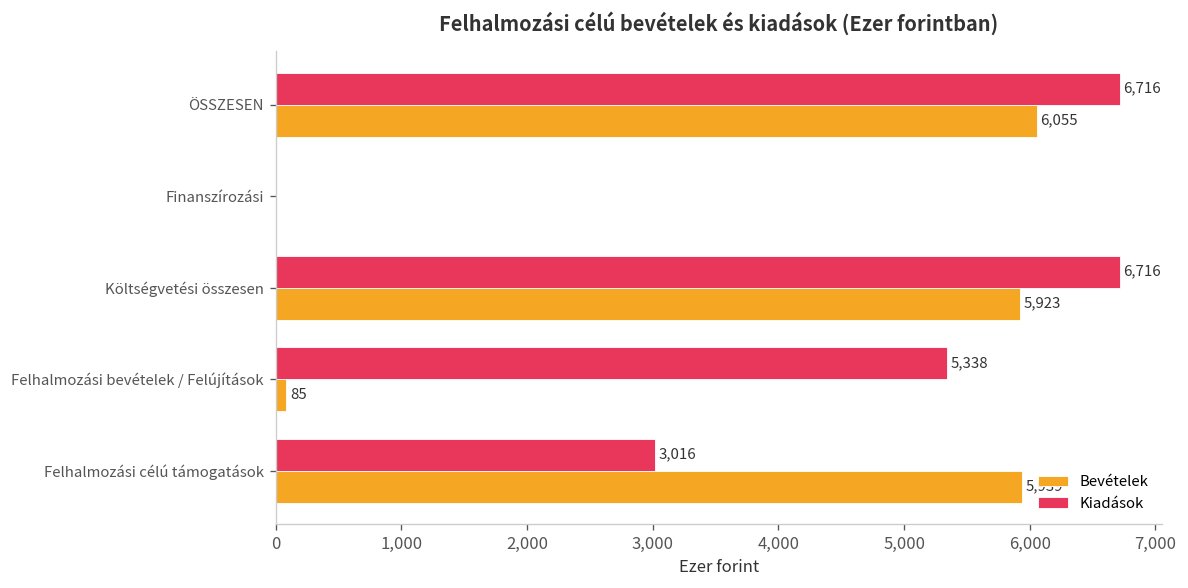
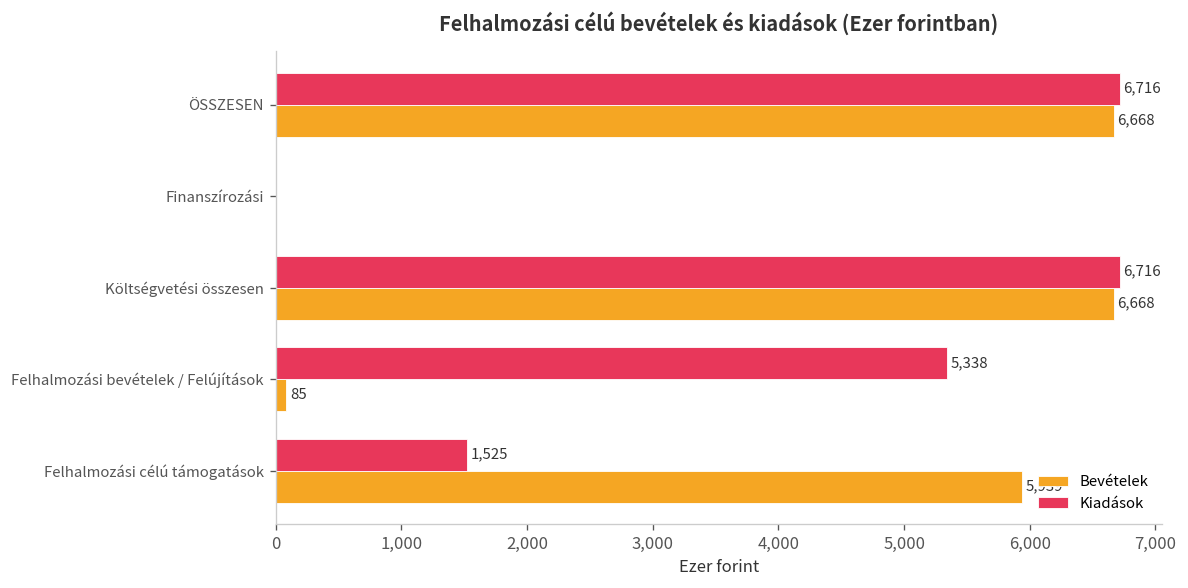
  {
    "Bevételek": {
-     "ÖSSZESEN": "6,055",
-     "Költségvetési összesen": "5,923",
+     "ÖSSZESEN": "6,668",
+     "Költségvetési összesen": "6,668",
      "Felhalmozási bevételek / Felújítások": "85",
      "Felhalmozási célú támogatások": "5,939"
    },
    "Kiadások": {
      "ÖSSZESEN": "6,716",
      "Költségvetési összesen": "6,716",
      "Felhalmozási bevételek / Felújítások": "5,338",
-     "Felhalmozási célú támogatások": "3,016"
+     "Felhalmozási célú támogatások": "1,525"
    }
  }
